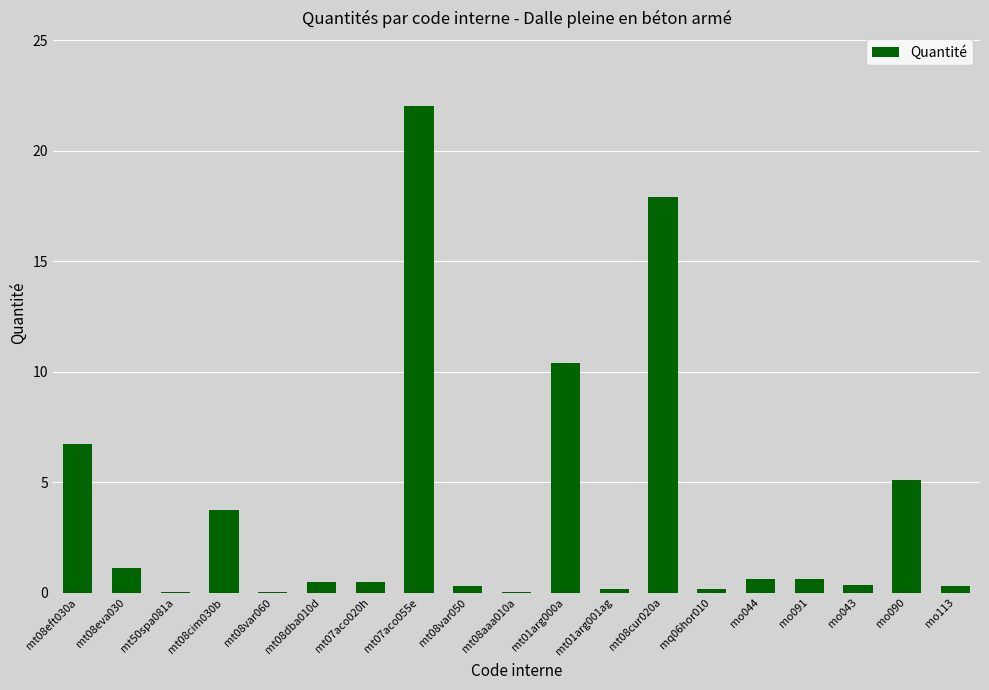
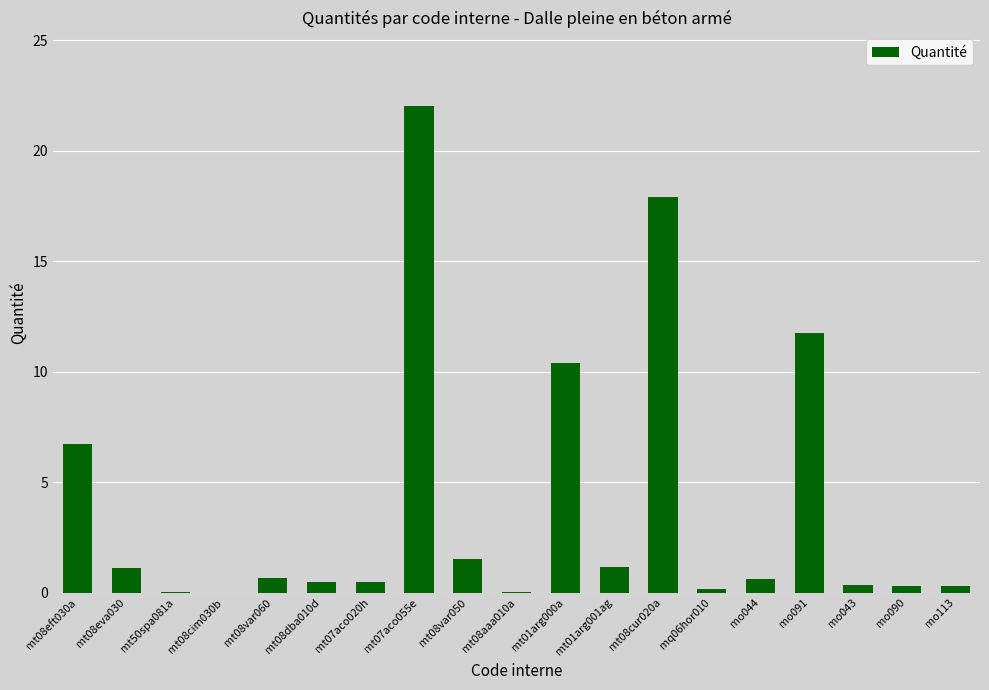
  {
    "mt08eft030a": 6.7,
    "mt08eva030": 1.1,
-   "mt08cim030b": 3.8,
-   "mt08var060": 0.0,
+   "mt08cim030b": 0.0,
+   "mt08var060": 0.7,
    "mt08dba010d": 0.5,
    "mt07aco020h": 0.5,
    "mt07aco055e": 22.1,
-   "mt08var050": 0.3,
+   "mt08var050": 1.5,
    "mt01arg000a": 10.4,
-   "mt01arg001ag": 0.2,
+   "mt01arg001ag": 1.2,
    "mt08cur020a": 17.9,
    "mq06hor010": 0.2,
    "mo044": 0.6,
-   "mo091": 0.6,
+   "mo091": 11.8,
    "mo043": 0.3,
-   "mo090": 5.1,
+   "mo090": 0.3,
    "mo113": 0.3
  }
